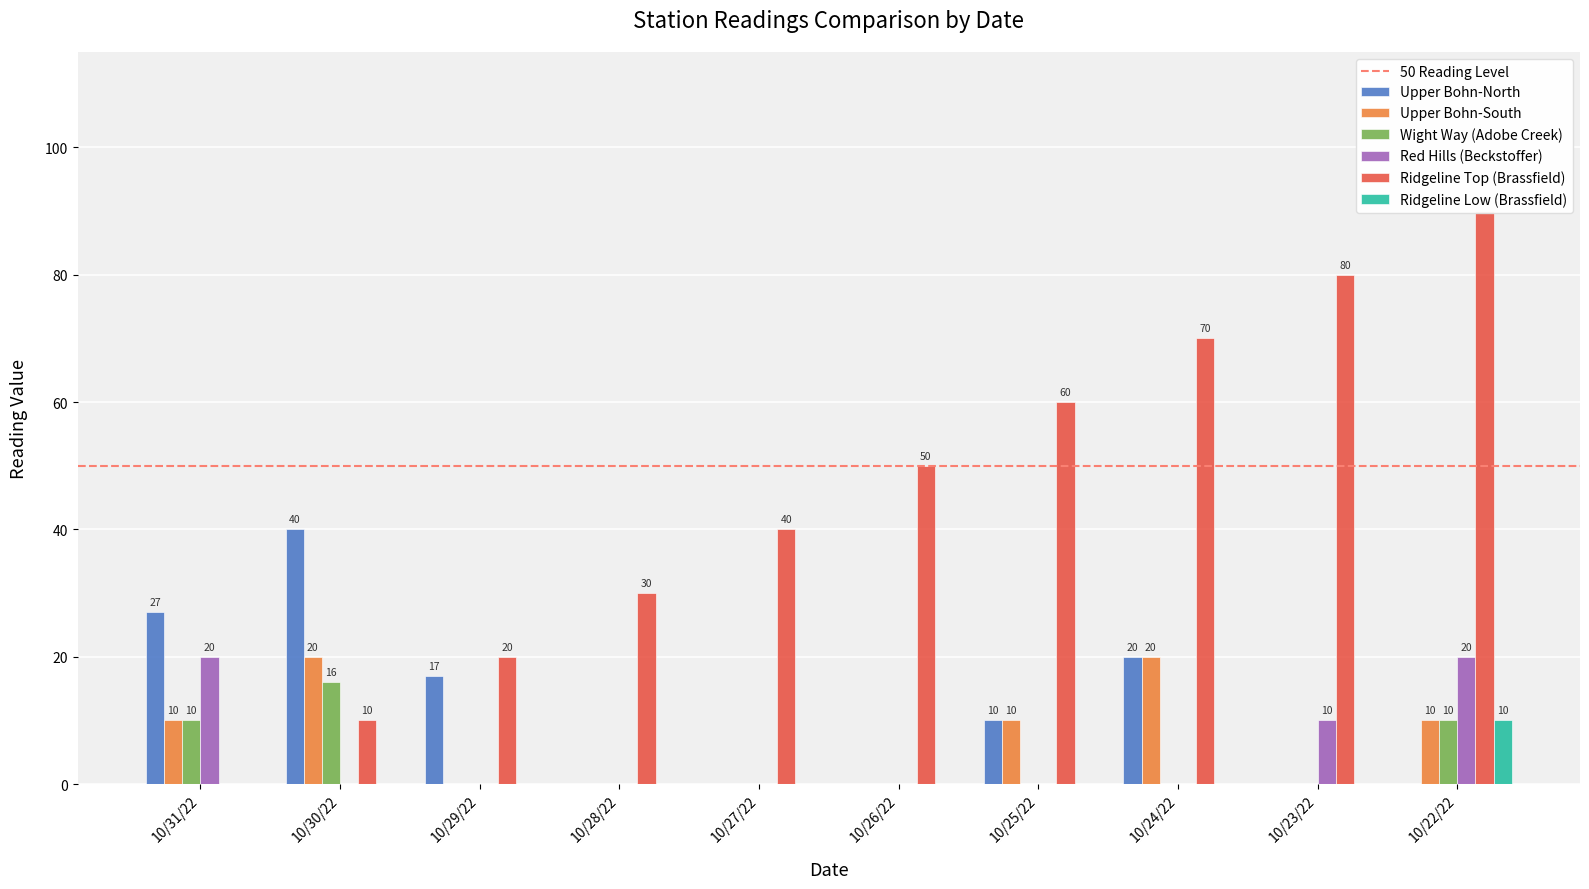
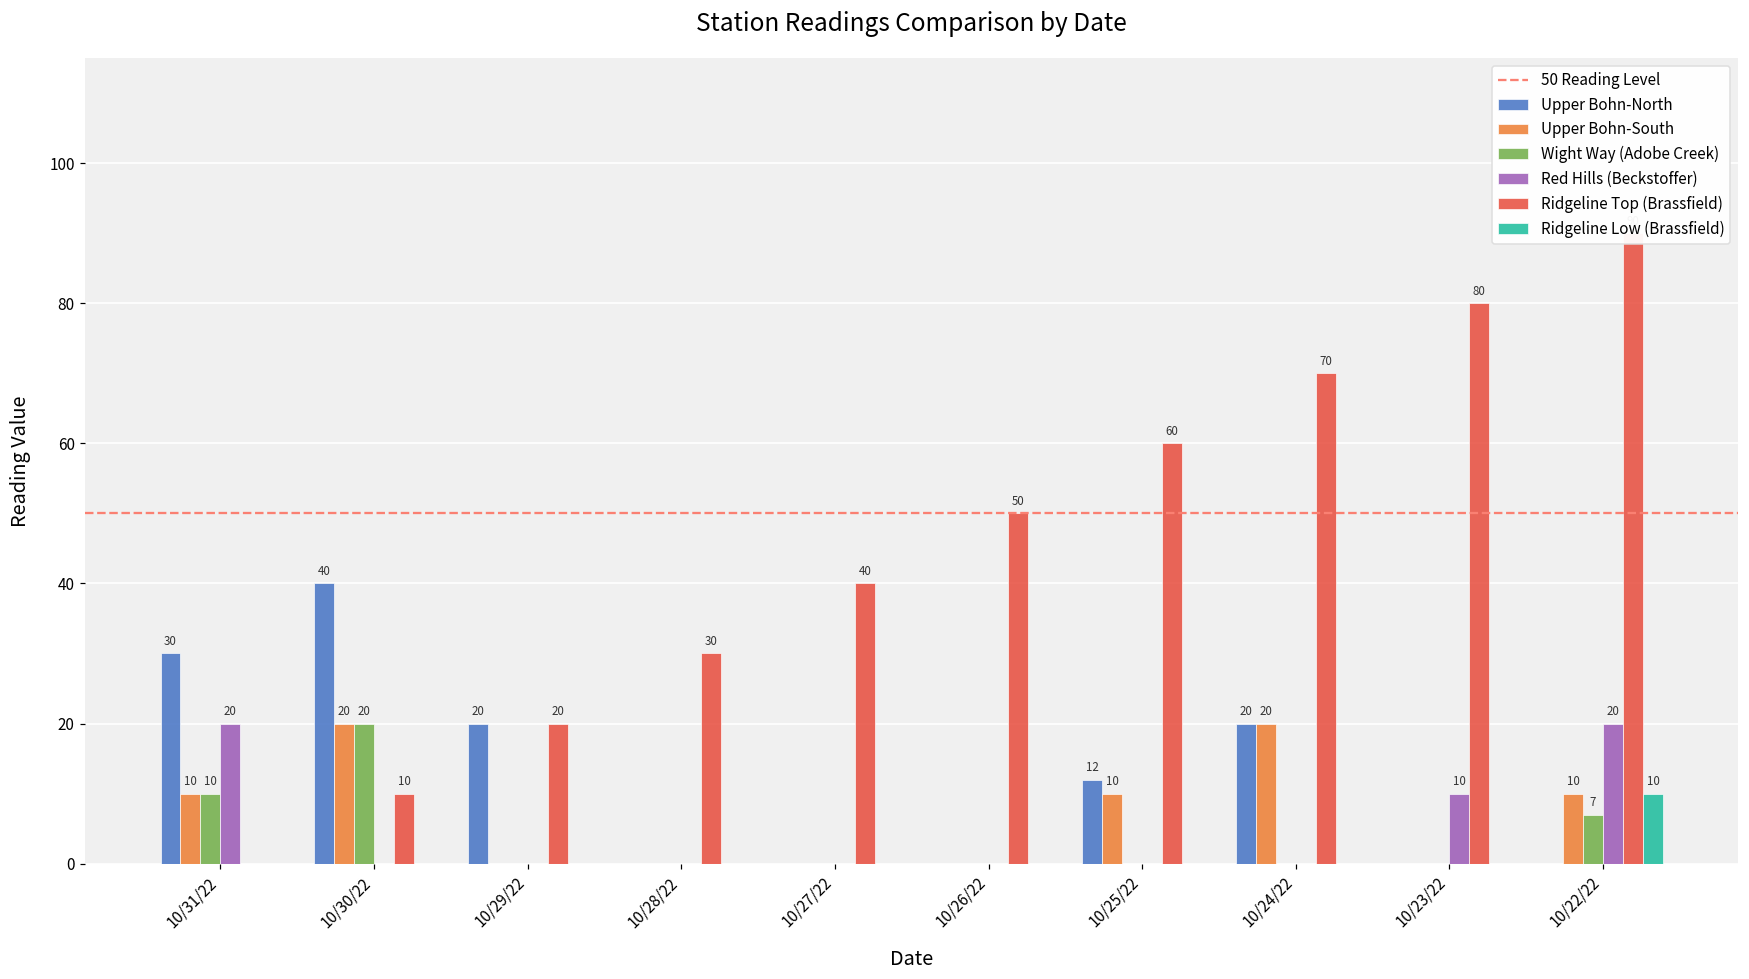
  {
    "Upper Bohn-North": {
-     "10/31/22": 27,
+     "10/31/22": 30,
      "10/30/22": 40,
-     "10/29/22": 17,
-     "10/25/22": 10,
+     "10/29/22": 20,
+     "10/25/22": 12,
      "10/24/22": 20
    },
    "Wight Way (Adobe Creek)": {
      "10/31/22": 10,
-     "10/30/22": 16,
-     "10/22/22": 10
+     "10/30/22": 20,
+     "10/22/22": 7
    },
    "Red Hills (Beckstoffer)": {
      "10/31/22": 20,
      "10/23/22": 10,
      "10/22/22": 20
    },
    "Ridgeline Low (Brassfield)": {
      "10/22/22": 10
    }
  }
